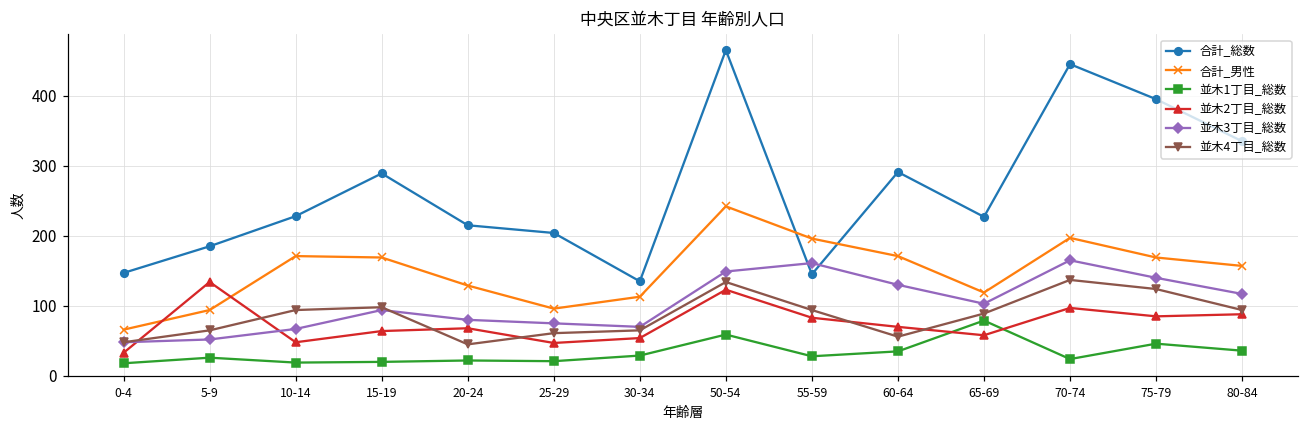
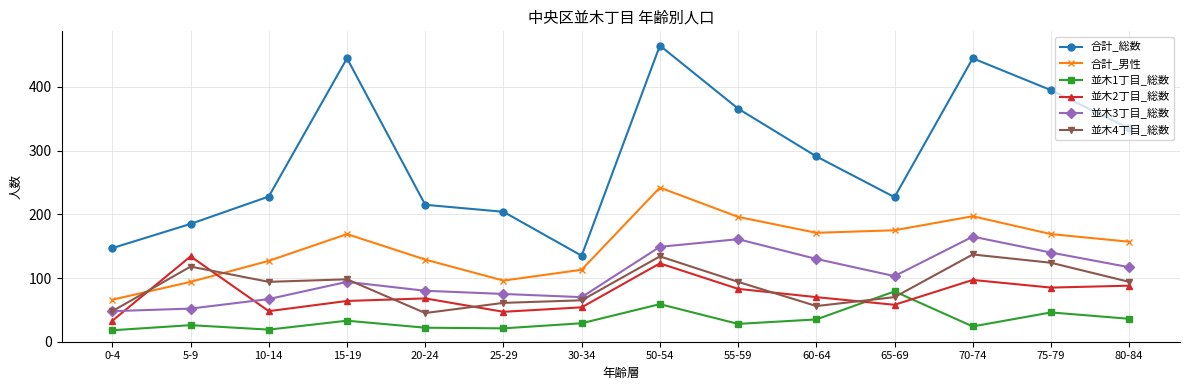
  {
    "合計_総数": {
      "0-4": 150,
      "5-9": 190,
      "10-14": 230,
-     "15-19": 290,
+     "15-19": 450,
      "20-24": 220,
      "25-29": 200,
      "30-34": 140,
      "50-54": 470,
-     "55-59": 150,
+     "55-59": 370,
      "60-64": 290,
      "65-69": 230,
      "70-74": 450,
      "75-79": 400
    },
    "合計_男性": {
      "0-4": 70,
      "5-9": 90,
-     "10-14": 170,
+     "10-14": 130,
      "15-19": 170,
      "20-24": 130,
      "25-29": 100,
      "30-34": 110,
      "50-54": 240,
      "55-59": 200,
      "60-64": 170,
-     "65-69": 120,
+     "65-69": 180,
      "70-74": 200,
      "75-79": 170,
      "80-84": 160
    },
    "並木1丁目_総数": {
      "0-4": 20,
      "5-9": 30,
      "10-14": 20,
-     "15-19": 20,
+     "15-19": 30,
      "20-24": 20,
      "25-29": 20,
      "30-34": 30,
      "50-54": 60,
      "55-59": 30,
      "60-64": 40,
      "65-69": 80,
      "70-74": 20,
      "75-79": 50,
      "80-84": 40
    },
    "並木2丁目_総数": {
      "0-4": 30,
      "5-9": 130,
      "10-14": 50,
      "15-19": 60,
      "20-24": 70,
      "25-29": 50,
      "30-34": 50,
      "50-54": 120,
      "55-59": 80,
      "60-64": 70,
      "65-69": 60,
      "70-74": 100,
      "75-79": 90,
      "80-84": 90
    },
    "並木3丁目_総数": {
      "5-9": 50,
      "10-14": 70,
      "15-19": 90,
      "20-24": 80,
      "25-29": 80,
      "30-34": 70,
      "50-54": 150,
      "55-59": 160,
      "60-64": 130,
      "65-69": 100,
      "70-74": 170,
      "75-79": 140,
      "80-84": 120
    },
    "並木4丁目_総数": {
-     "5-9": 70,
+     "5-9": 120,
      "10-14": 90,
      "15-19": 100,
      "20-24": 50,
      "25-29": 60,
      "30-34": 70,
      "50-54": 130,
      "55-59": 90,
      "60-64": 60,
-     "65-69": 90,
+     "65-69": 70,
      "70-74": 140,
      "75-79": 120,
      "80-84": 90
    }
  }
